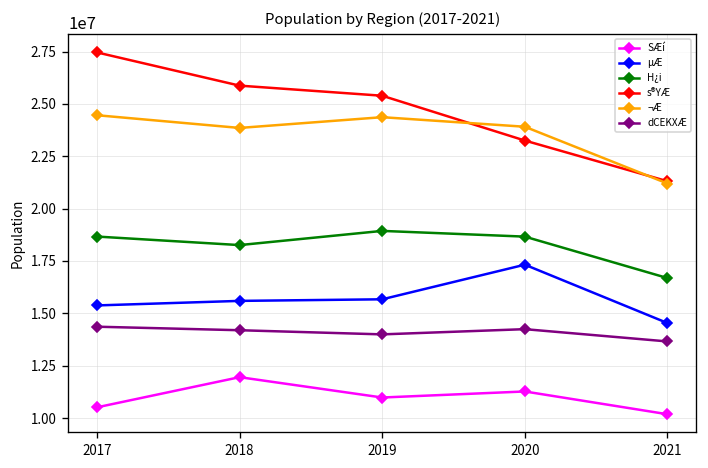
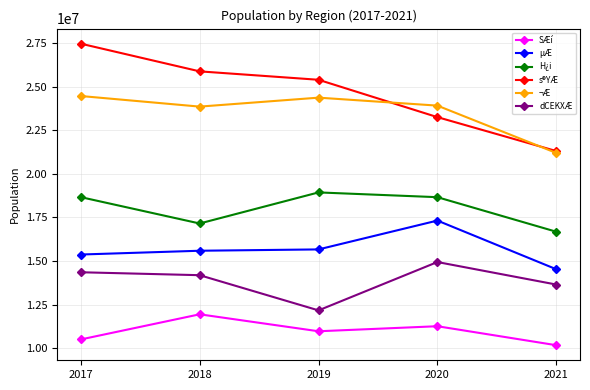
  {
    "SÆí": {
      "2017": 10500000,
      "2018": 12000000,
      "2019": 11000000,
      "2020": 11300000,
      "2021": 10200000
    },
    "µÆ": {
      "2017": 15400000,
      "2018": 15600000,
      "2019": 15700000,
      "2020": 17300000,
      "2021": 14500000
    },
    "H¿i": {
      "2017": 18700000,
-     "2018": 18300000,
+     "2018": 17200000,
      "2019": 18900000,
      "2020": 18700000,
      "2021": 16700000
    },
    "s®YÆ": {
      "2017": 27500000,
      "2018": 25900000,
      "2019": 25400000,
      "2020": 23200000
    },
    "¬Æ": {
      "2017": 24500000,
      "2018": 23900000,
      "2019": 24400000,
      "2020": 23900000
    },
    "dCEKXÆ": {
      "2017": 14400000,
      "2018": 14200000,
-     "2019": 14000000,
-     "2020": 14200000,
+     "2019": 12200000,
+     "2020": 14900000,
      "2021": 13700000
    }
  }
